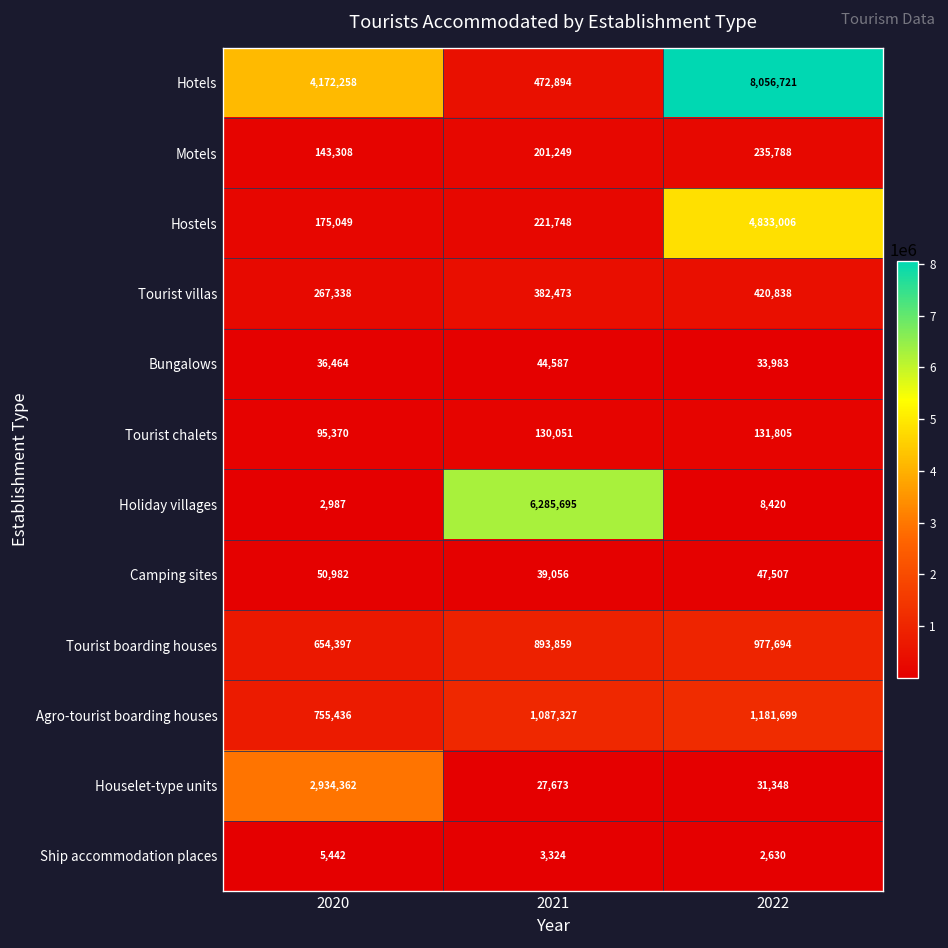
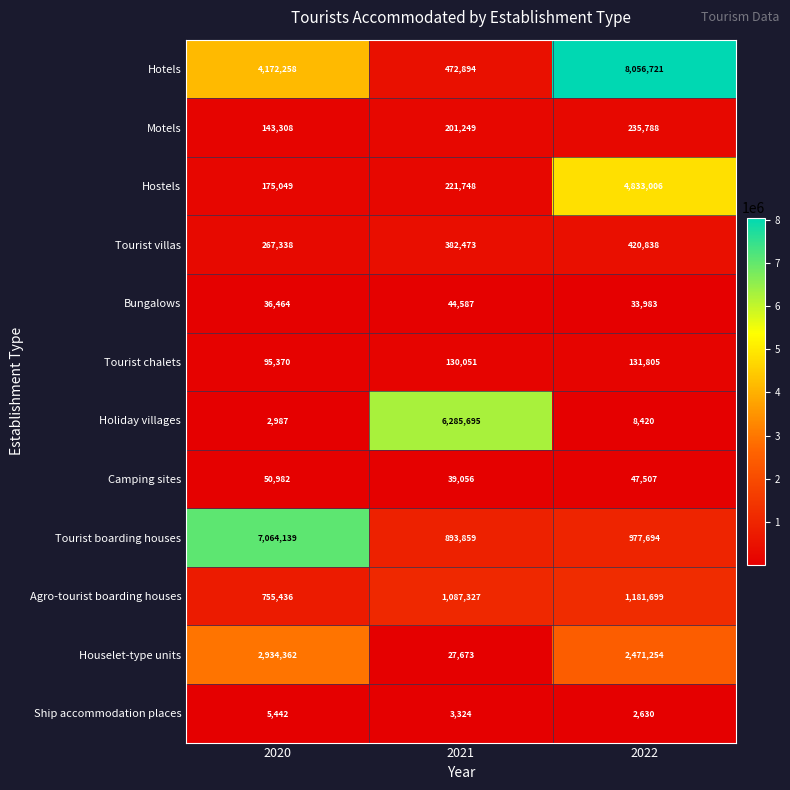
  {
    "Hotels": {
      "2020": "4,172,258",
      "2021": "472,894",
      "2022": "8,056,721"
    },
    "Motels": {
      "2020": "143,308",
      "2021": "201,249",
      "2022": "235,788"
    },
    "Hostels": {
      "2020": "175,049",
      "2021": "221,748",
      "2022": "4,833,006"
    },
    "Tourist villas": {
      "2020": "267,338",
      "2021": "382,473",
      "2022": "420,838"
    },
    "Bungalows": {
      "2020": "36,464",
      "2021": "44,587",
      "2022": "33,983"
    },
    "Tourist chalets": {
      "2020": "95,370",
      "2021": "130,051",
      "2022": "131,805"
    },
    "Holiday villages": {
      "2020": "2,987",
      "2021": "6,285,695",
      "2022": "8,420"
    },
    "Camping sites": {
      "2020": "50,982",
      "2021": "39,056",
      "2022": "47,507"
    },
    "Tourist boarding houses": {
-     "2020": "654,397",
+     "2020": "7,064,139",
      "2021": "893,859",
      "2022": "977,694"
    },
    "Agro-tourist boarding houses": {
      "2020": "755,436",
      "2021": "1,087,327",
      "2022": "1,181,699"
    },
    "Houselet-type units": {
      "2020": "2,934,362",
      "2021": "27,673",
-     "2022": "31,348"
+     "2022": "2,471,254"
    },
    "Ship accommodation places": {
      "2020": "5,442",
      "2021": "3,324",
      "2022": "2,630"
    }
  }
